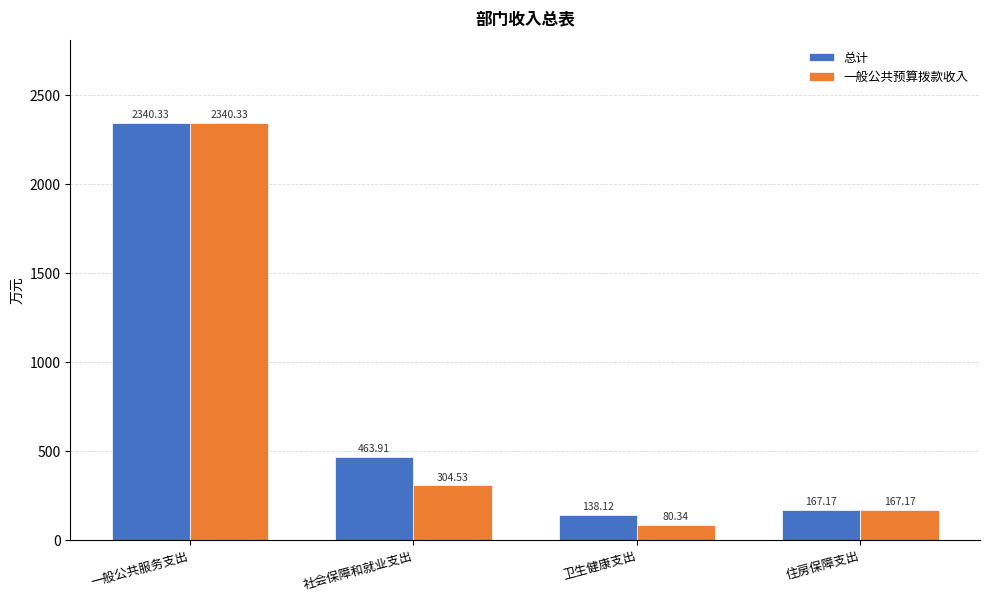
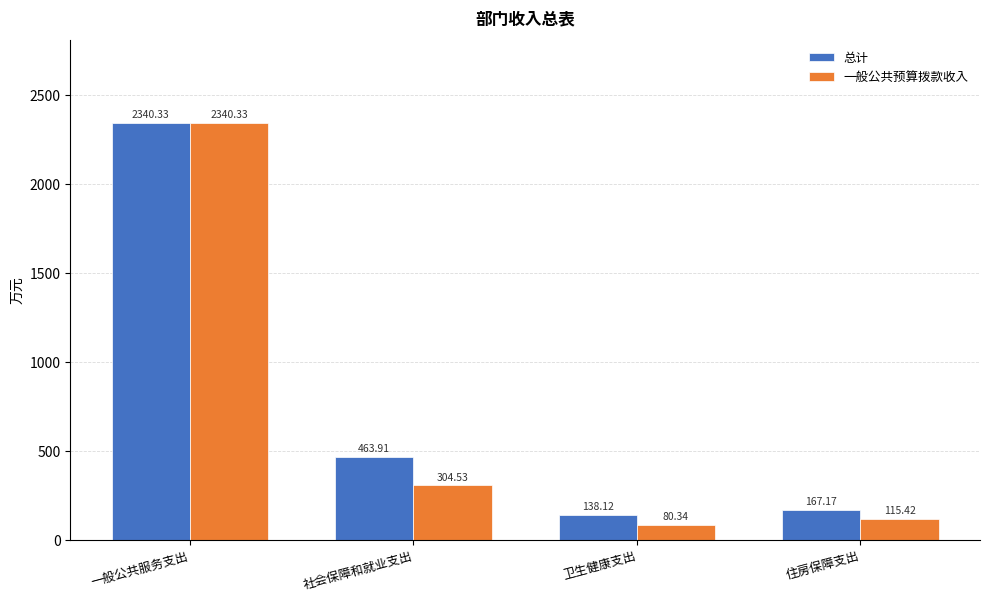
  {
    "总计": {
      "一般公共服务支出": 2340.33,
      "社会保障和就业支出": 463.91,
      "卫生健康支出": 138.12,
      "住房保障支出": 167.17
    },
    "一般公共预算拨款收入": {
      "一般公共服务支出": 2340.33,
      "社会保障和就业支出": 304.53,
      "卫生健康支出": 80.34,
-     "住房保障支出": 167.17
+     "住房保障支出": 115.42
    }
  }
